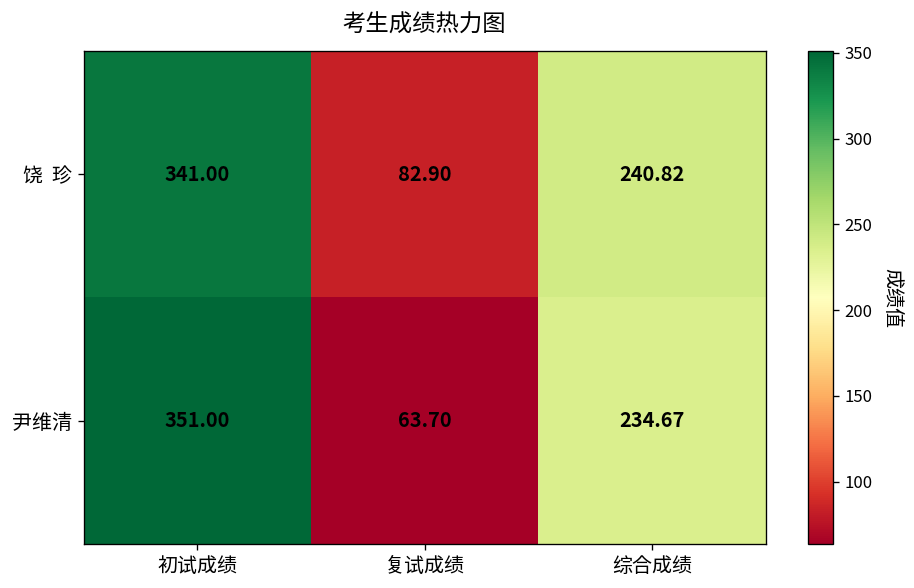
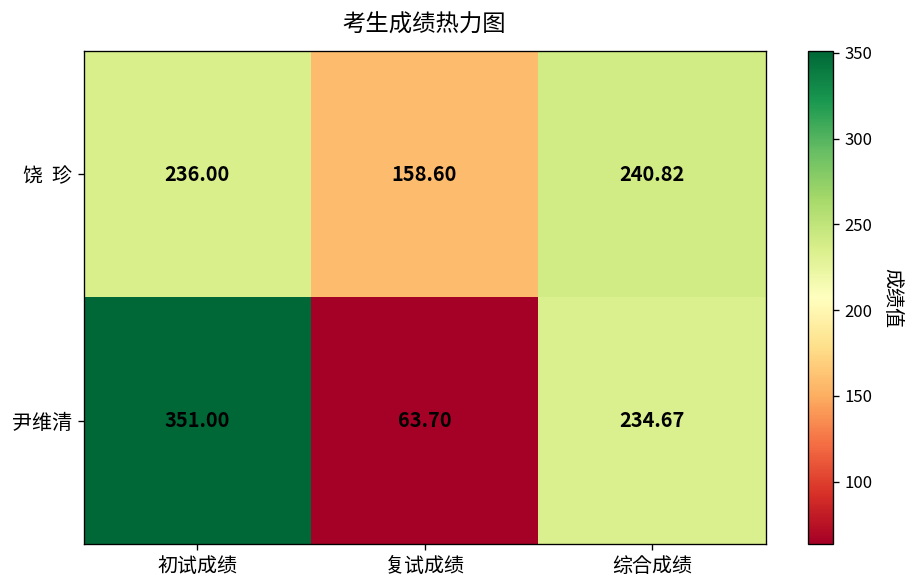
  {
    "饶 珍": {
-     "初试成绩": 341.00,
-     "复试成绩": 82.90,
+     "初试成绩": 236.00,
+     "复试成绩": 158.60,
      "综合成绩": 240.82
    },
    "尹维清": {
      "初试成绩": 351.00,
      "复试成绩": 63.70,
      "综合成绩": 234.67
    }
  }
